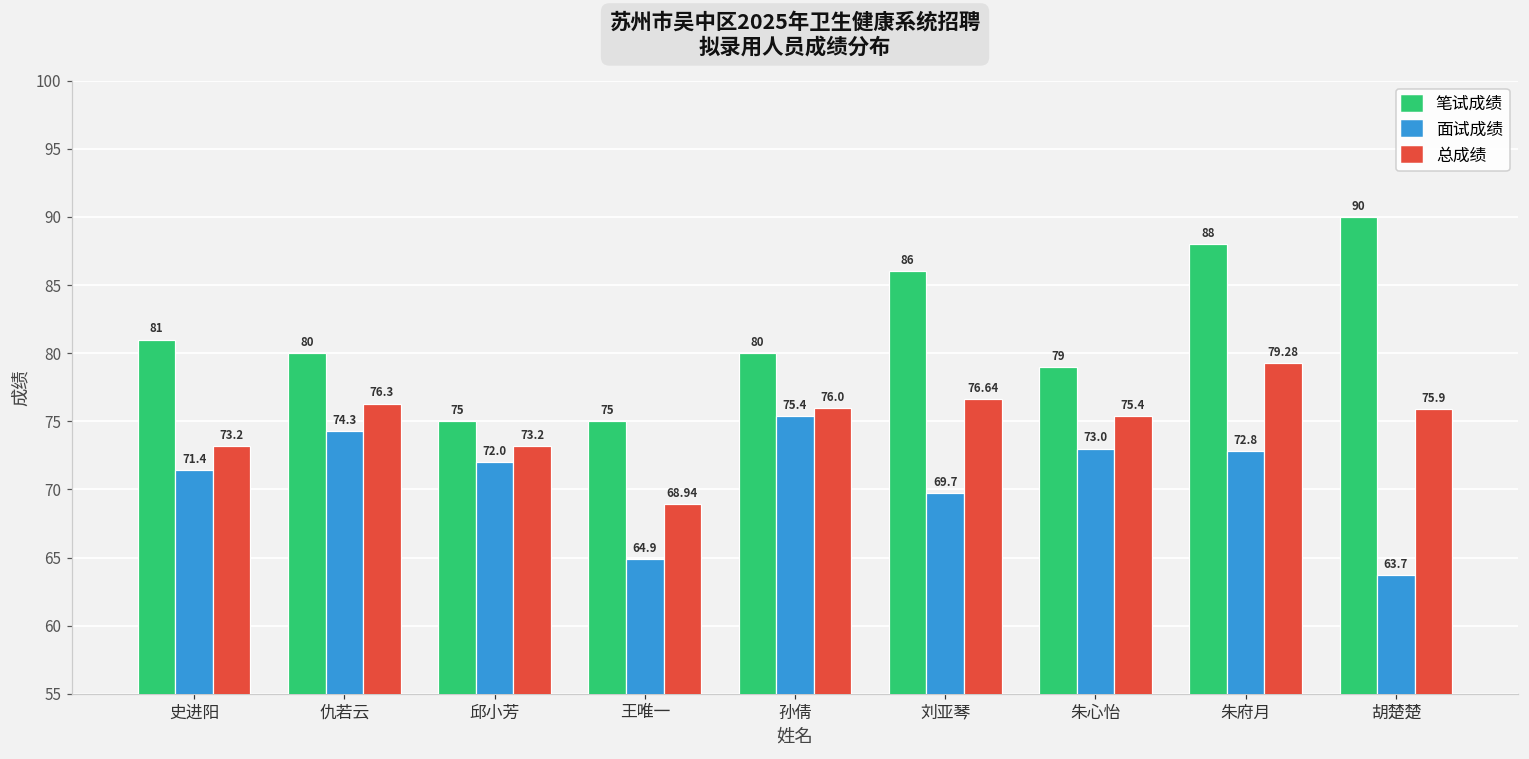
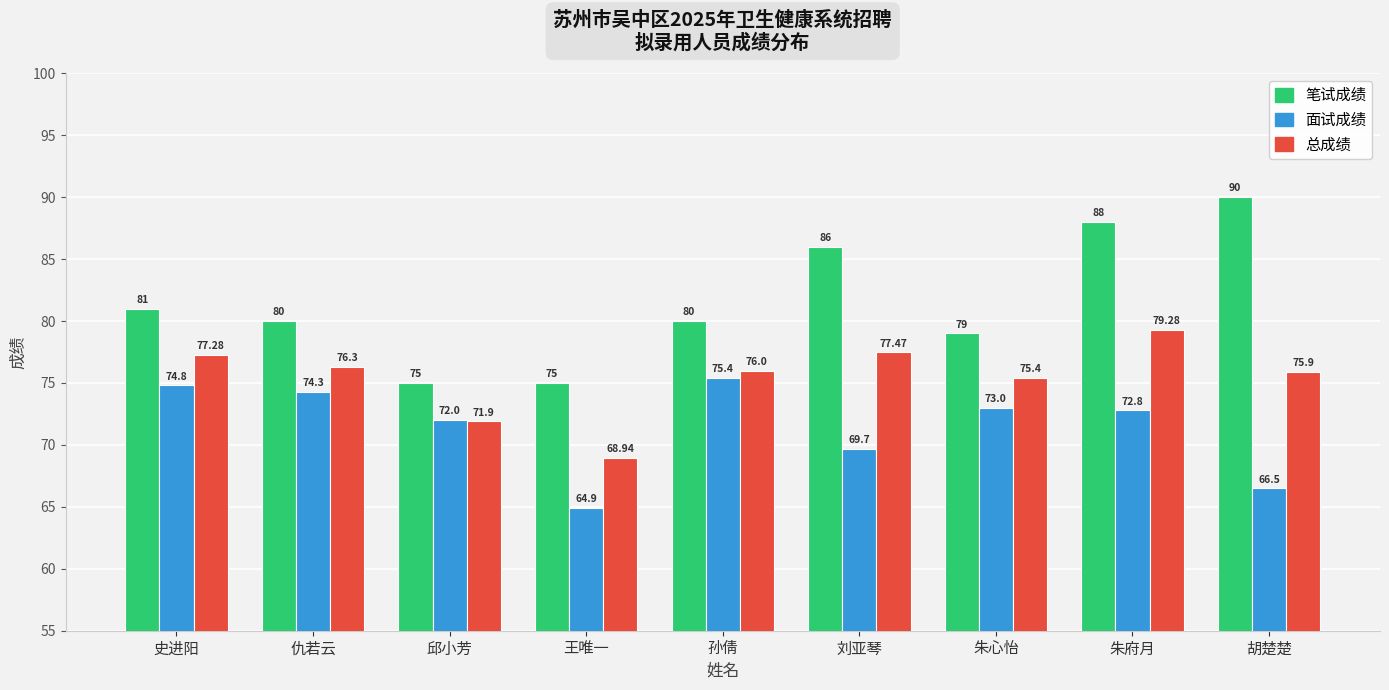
  {
    "笔试成绩": {
      "史进阳": 81,
      "仇若云": 80,
      "邱小芳": 75,
      "王唯一": 75,
      "孙倩": 80,
      "刘亚琴": 86,
      "朱心怡": 79,
      "朱府月": 88,
      "胡楚楚": 90
    },
    "面试成绩": {
-     "史进阳": 71.4,
+     "史进阳": 74.8,
      "仇若云": 74.3,
      "邱小芳": 72.0,
      "王唯一": 64.9,
      "孙倩": 75.4,
      "刘亚琴": 69.7,
      "朱心怡": 73.0,
      "朱府月": 72.8,
-     "胡楚楚": 63.7
+     "胡楚楚": 66.5
    },
    "总成绩": {
-     "史进阳": 73.2,
+     "史进阳": 77.28,
      "仇若云": 76.3,
-     "邱小芳": 73.2,
+     "邱小芳": 71.9,
      "王唯一": 68.94,
      "孙倩": 76.0,
-     "刘亚琴": 76.64,
+     "刘亚琴": 77.47,
      "朱心怡": 75.4,
      "朱府月": 79.28,
      "胡楚楚": 75.9
    }
  }
